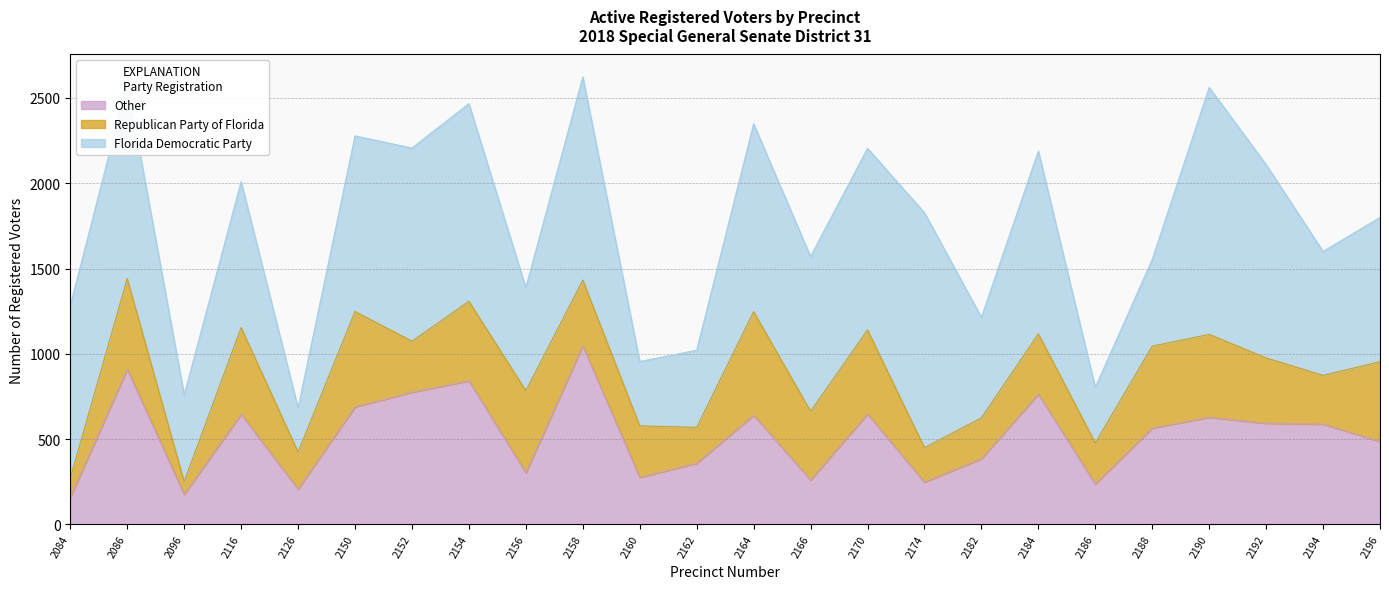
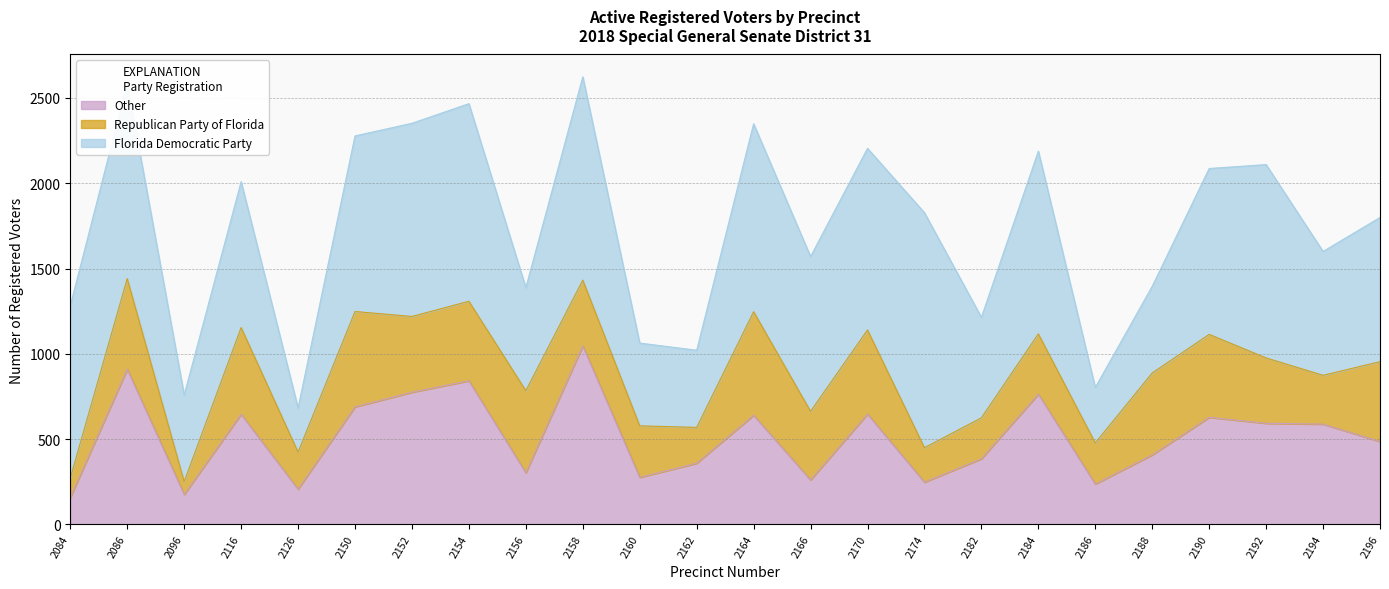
  {
    "Other": {
      "2084": 160,
      "2086": 910,
      "2096": 180,
      "2116": 650,
      "2126": 210,
      "2150": 690,
      "2152": 780,
      "2154": 840,
      "2156": 300,
      "2158": 1050,
      "2160": 280,
      "2162": 360,
      "2164": 640,
      "2166": 260,
      "2170": 650,
      "2174": 250,
      "2182": 390,
      "2184": 760,
      "2186": 240,
-     "2188": 570,
+     "2188": 410,
      "2190": 630,
      "2192": 590,
      "2194": 590,
      "2196": 490
    },
    "Republican Party of Florida": {
      "2084": 110,
      "2086": 530,
      "2096": 80,
      "2116": 510,
      "2126": 220,
      "2150": 560,
-     "2152": 300,
+     "2152": 440,
      "2154": 470,
      "2156": 480,
      "2158": 390,
      "2160": 300,
      "2162": 210,
      "2164": 610,
      "2166": 400,
      "2170": 490,
      "2174": 200,
      "2182": 240,
      "2184": 350,
      "2186": 240,
      "2188": 480,
      "2190": 490,
      "2192": 380,
      "2194": 290,
      "2196": 470
    },
    "Florida Democratic Party": {
      "2084": 1010,
      "2096": 510,
      "2116": 860,
      "2126": 260,
      "2150": 1030,
      "2152": 1130,
      "2154": 1160,
      "2156": 600,
      "2158": 1190,
-     "2160": 380,
+     "2160": 490,
      "2162": 450,
      "2164": 1100,
      "2166": 910,
      "2170": 1060,
      "2174": 1380,
      "2182": 590,
      "2184": 1070,
      "2186": 330,
      "2188": 510,
-     "2190": 1450,
+     "2190": 970,
      "2192": 1130,
      "2194": 730,
      "2196": 850
    }
  }
